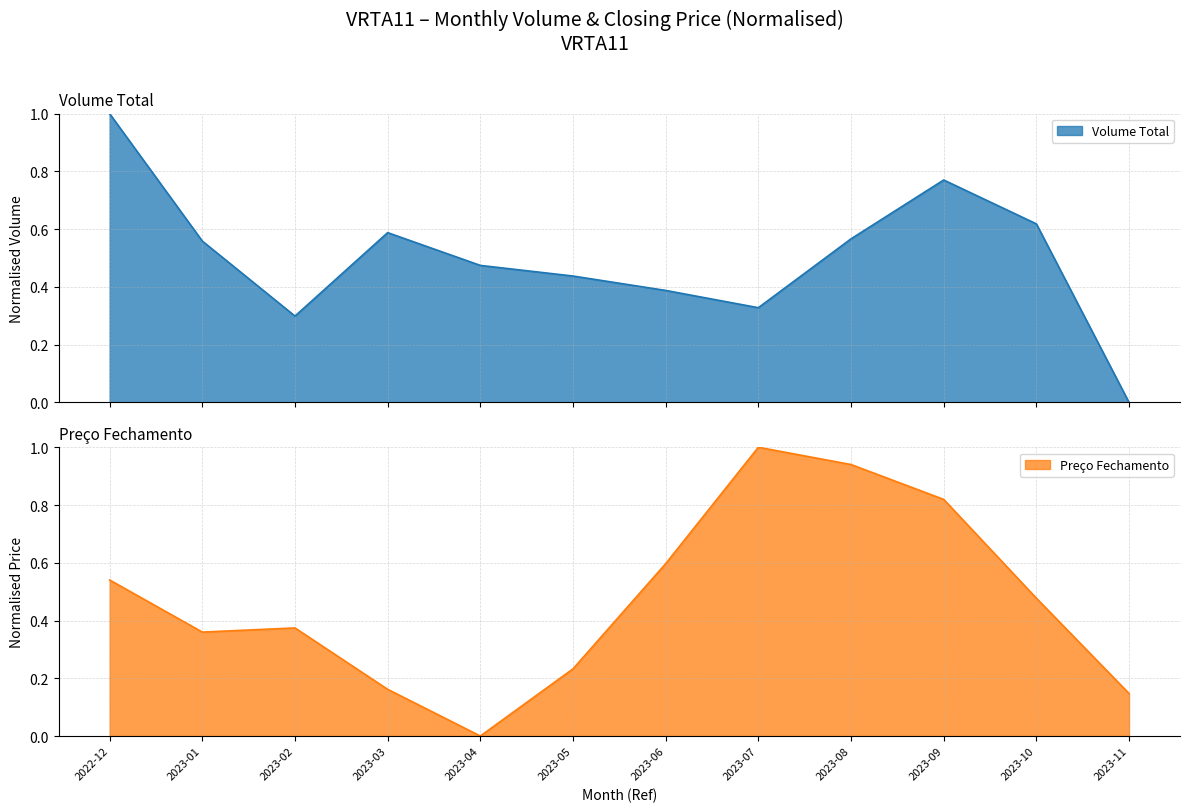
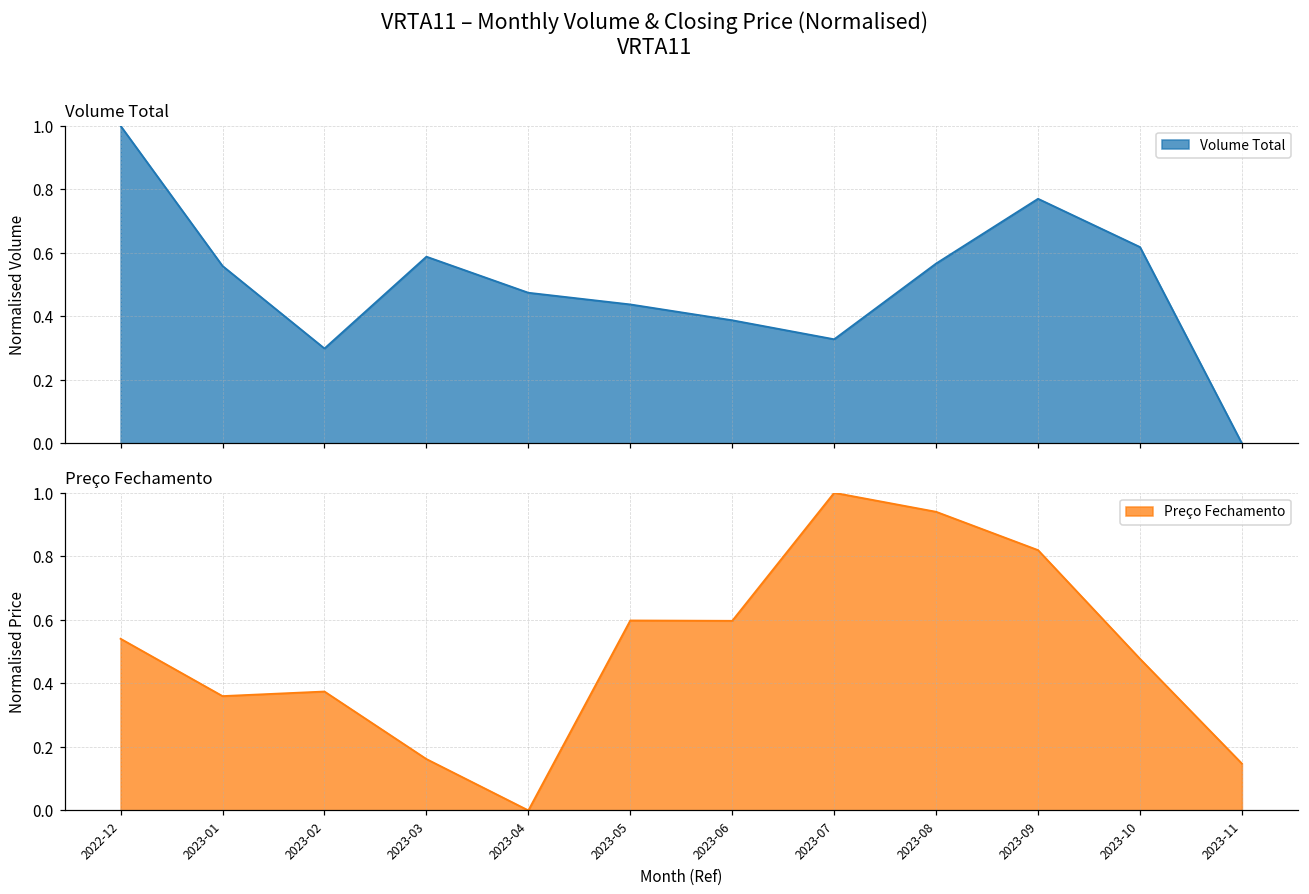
  {
    "Preço Fechamento": {
      "2022-12": 0.54,
      "2023-01": 0.36,
      "2023-02": 0.37,
      "2023-03": 0.16,
      "2023-04": 0.00,
-     "2023-05": 0.23,
+     "2023-05": 0.60,
      "2023-06": 0.60,
      "2023-07": 1.00,
      "2023-08": 0.94,
      "2023-09": 0.82,
      "2023-10": 0.48,
      "2023-11": 0.15
    }
  }
